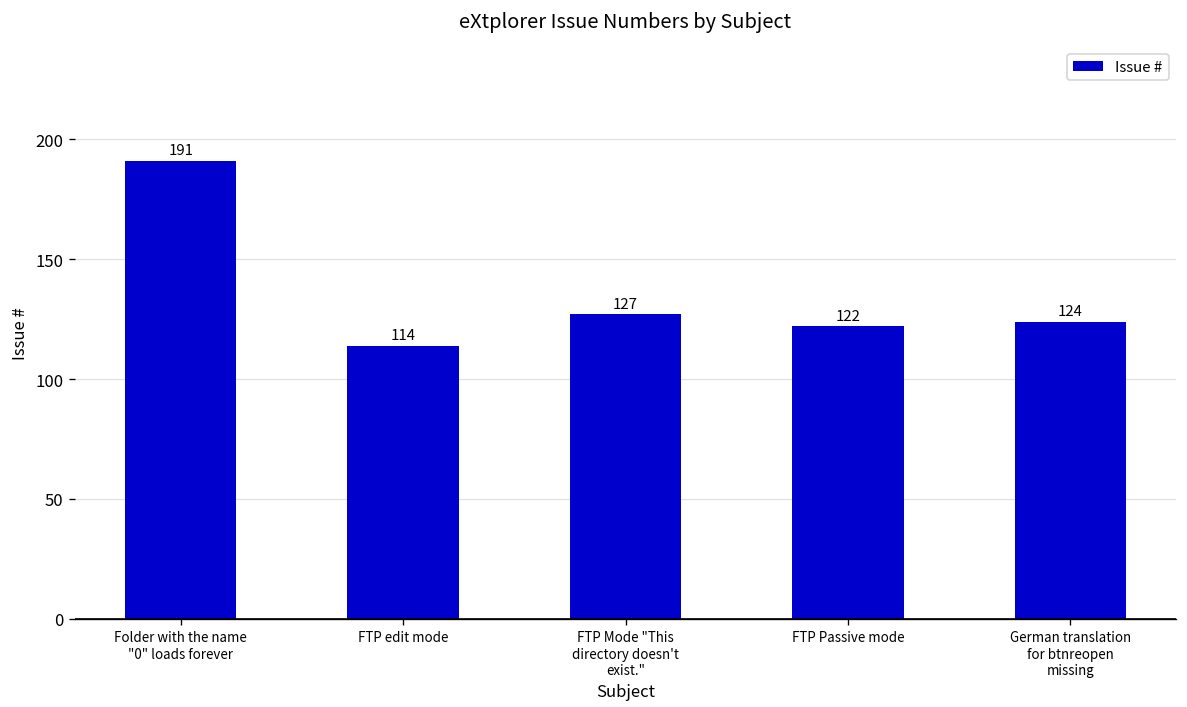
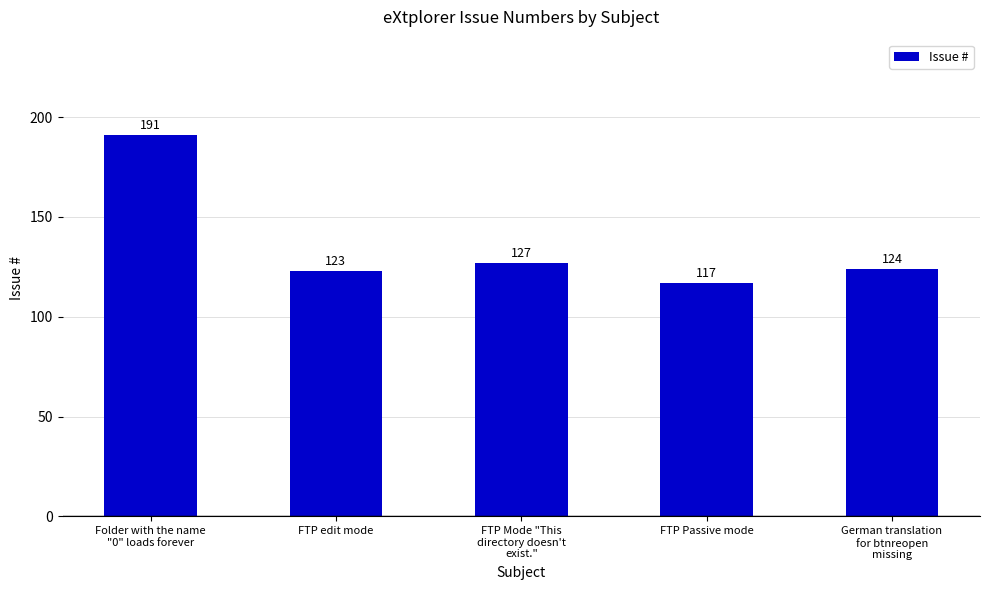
  {
    "Folder with the name \"0\" loads forever": 191,
-   "FTP edit mode": 114,
+   "FTP edit mode": 123,
    "FTP Mode \"This directory doesn't exist.\"": 127,
-   "FTP Passive mode": 122,
+   "FTP Passive mode": 117,
    "German translation for btnreopen missing": 124
  }
